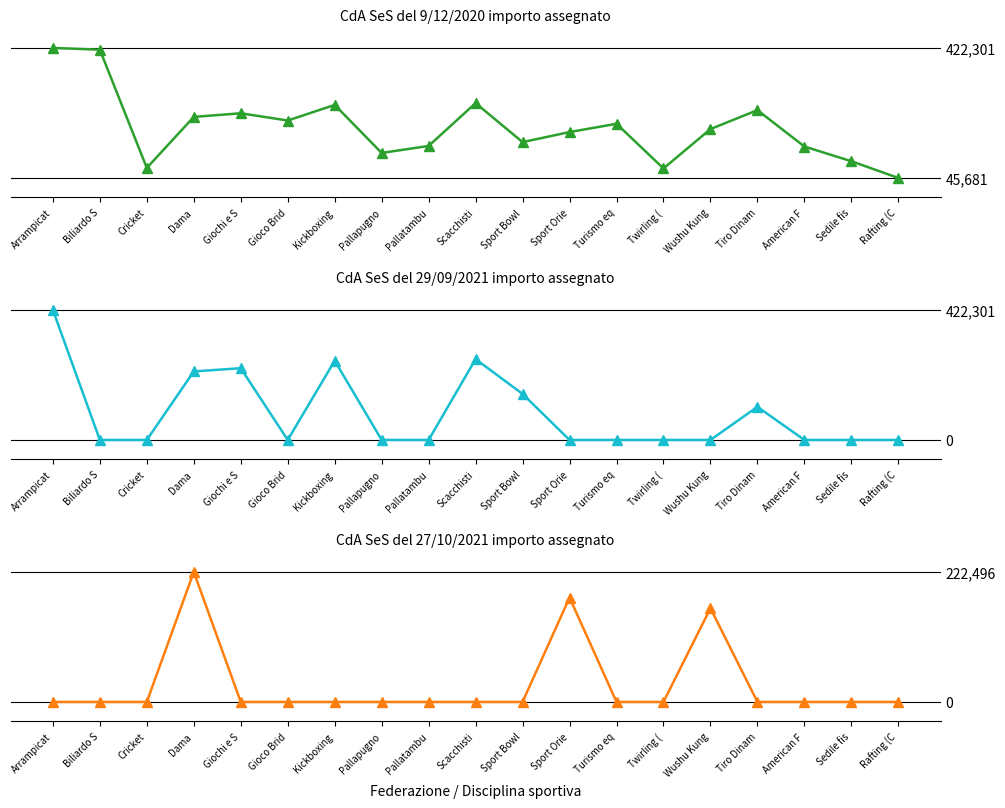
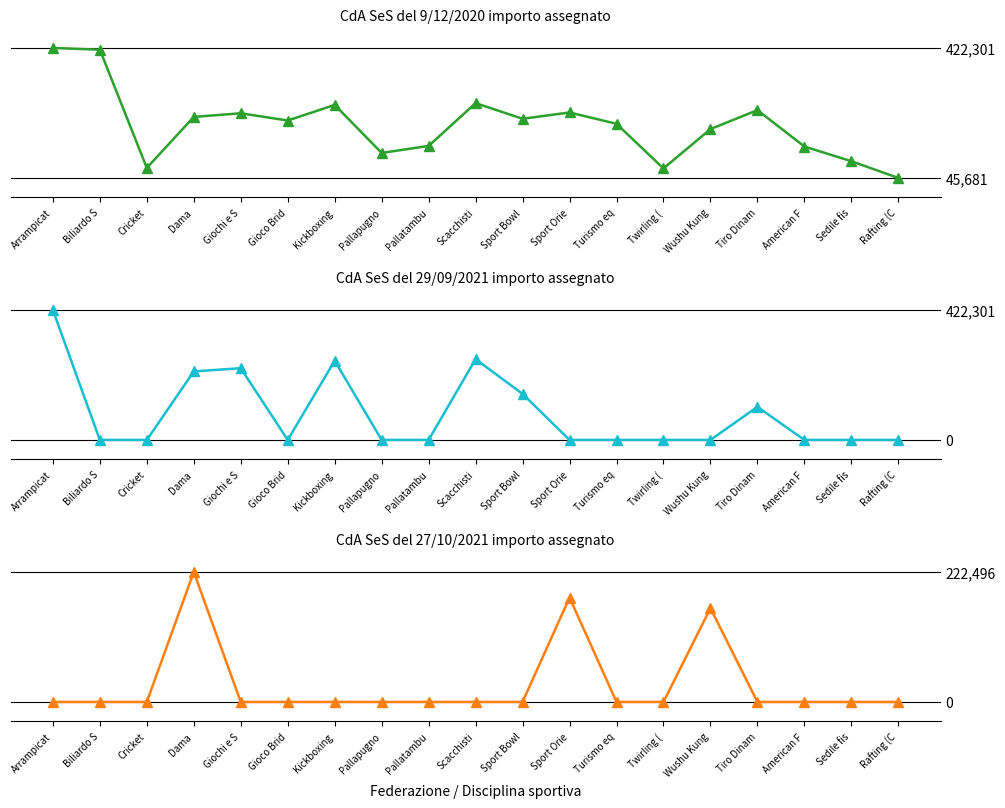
  {
    "CdA SeS del 9/12/2020 importo assegnato": {
      "Arrampicat": "420,000",
      "Biliardo S": "420,000",
      "Cricket": "70,000",
      "Dama": "220,000",
      "Giochi e S": "230,000",
      "Gioco Brid": "210,000",
      "Kickboxing": "260,000",
      "Pallapugno": "120,000",
      "Pallatambu": "140,000",
      "Scacchisti": "260,000",
-     "Sport Bowl": "150,000",
-     "Sport Orie": "180,000",
+     "Sport Bowl": "220,000",
+     "Sport Orie": "240,000",
      "Turismo eq": "200,000",
      "Twirling (": "70,000",
      "Wushu Kung": "190,000",
      "Tiro Dinam": "240,000",
      "American F": "140,000",
      "Sedile fis": "90,000",
      "Rafting (C": "50,000"
    },
    "CdA SeS del 29/09/2021 importo assegnato": {
      "Arrampicat": "420,000",
      "Biliardo S": "0",
      "Cricket": "0",
      "Dama": "220,000",
      "Giochi e S": "230,000",
      "Gioco Brid": "0",
      "Kickboxing": "260,000",
      "Pallapugno": "0",
      "Pallatambu": "0",
      "Scacchisti": "260,000",
      "Sport Bowl": "150,000",
      "Sport Orie": "0",
      "Turismo eq": "0",
      "Twirling (": "0",
      "Wushu Kung": "0",
      "Tiro Dinam": "110,000",
      "American F": "0",
      "Sedile fis": "0",
      "Rafting (C": "0"
    },
    "CdA SeS del 27/10/2021 importo assegnato": {
      "Arrampicat": "0",
      "Biliardo S": "0",
      "Cricket": "0",
      "Dama": "220,000",
      "Giochi e S": "0",
      "Gioco Brid": "0",
      "Kickboxing": "0",
      "Pallapugno": "0",
      "Pallatambu": "0",
      "Scacchisti": "0",
      "Sport Bowl": "0",
      "Sport Orie": "180,000",
      "Turismo eq": "0",
      "Twirling (": "0",
      "Wushu Kung": "160,000",
      "Tiro Dinam": "0",
      "American F": "0",
      "Sedile fis": "0",
      "Rafting (C": "0"
    }
  }
